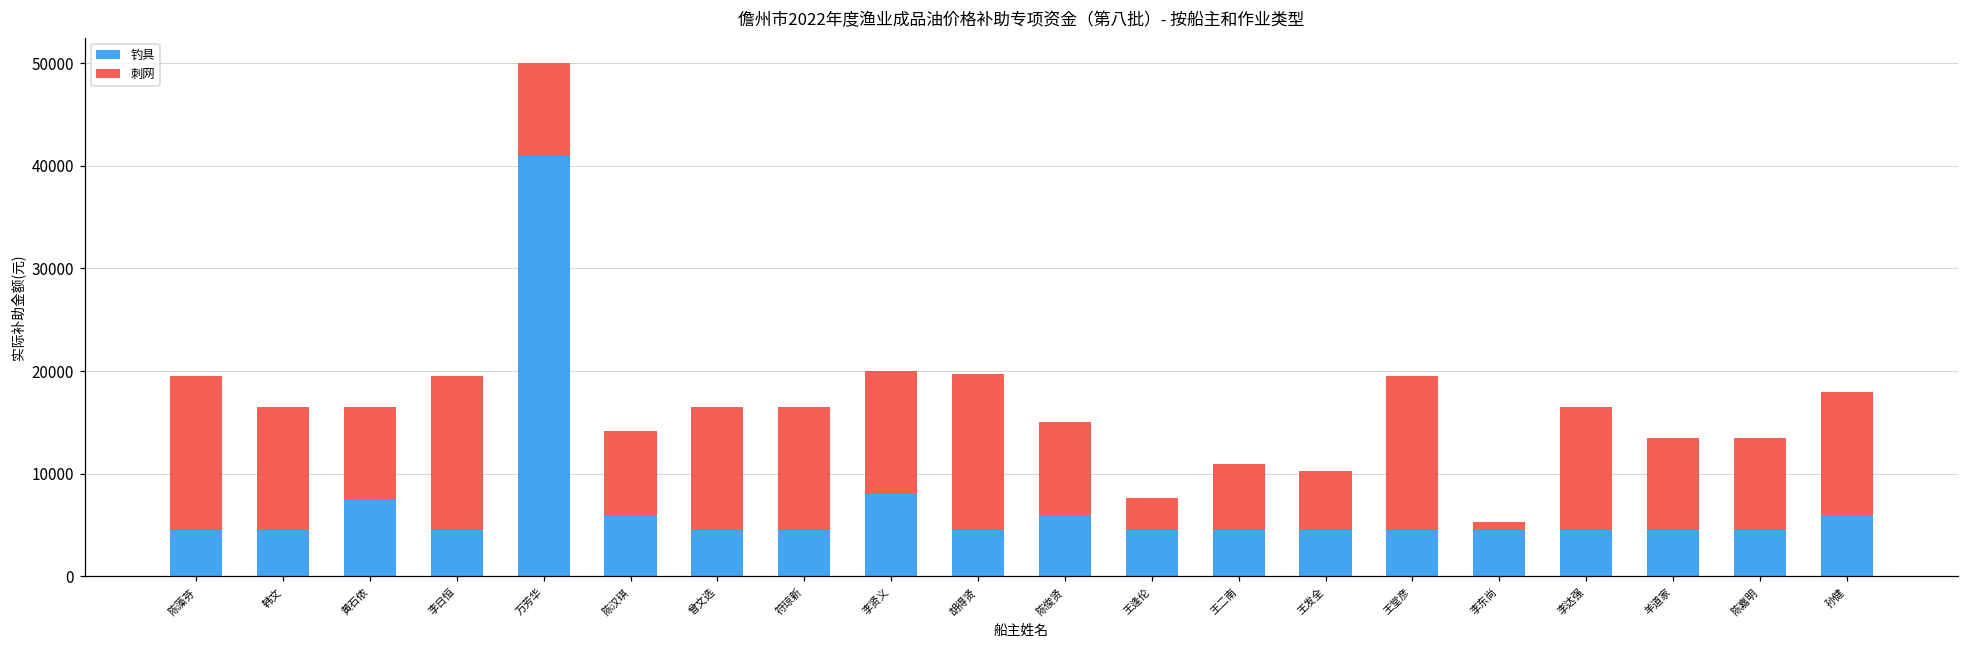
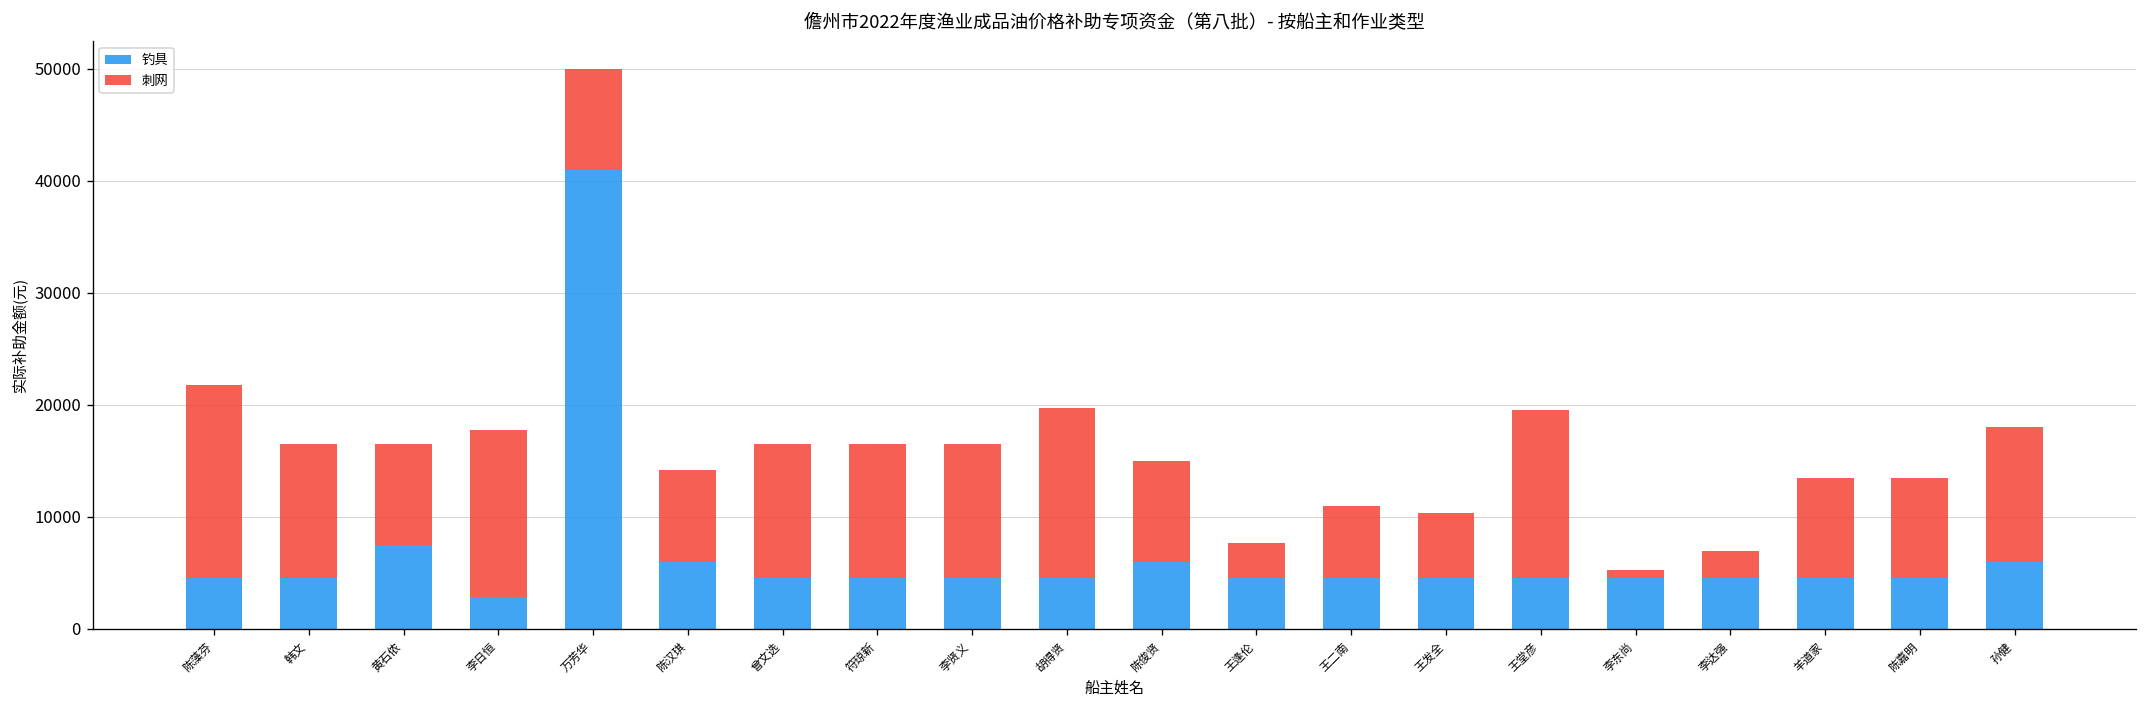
  {
    "钓具": {
      "陈藻芬": 5000,
      "韩文": 5000,
      "黄石侬": 8000,
-     "李日恒": 5000,
+     "李日恒": 3000,
      "万芳华": 41000,
      "陈汉琪": 6000,
      "曾文选": 5000,
      "符琼新": 5000,
-     "李贤义": 8000,
+     "李贤义": 5000,
      "胡得贤": 5000,
      "陈俊贤": 6000,
      "王逢伦": 5000,
      "王二南": 5000,
      "王发全": 5000,
      "王堂彦": 5000,
      "李东尚": 5000,
      "李达强": 5000,
      "羊道家": 5000,
      "陈嘉明": 5000,
      "孙健": 6000
    },
    "刺网": {
-     "陈藻芬": 15000,
+     "陈藻芬": 17000,
      "韩文": 12000,
      "黄石侬": 9000,
      "李日恒": 15000,
      "万芳华": 9000,
      "陈汉琪": 8000,
      "曾文选": 12000,
      "符琼新": 12000,
      "李贤义": 12000,
      "胡得贤": 15000,
      "陈俊贤": 9000,
      "王逢伦": 3000,
      "王二南": 6000,
      "王发全": 6000,
      "王堂彦": 15000,
      "李东尚": 1000,
-     "李达强": 12000,
+     "李达强": 2000,
      "羊道家": 9000,
      "陈嘉明": 9000,
      "孙健": 12000
    }
  }
